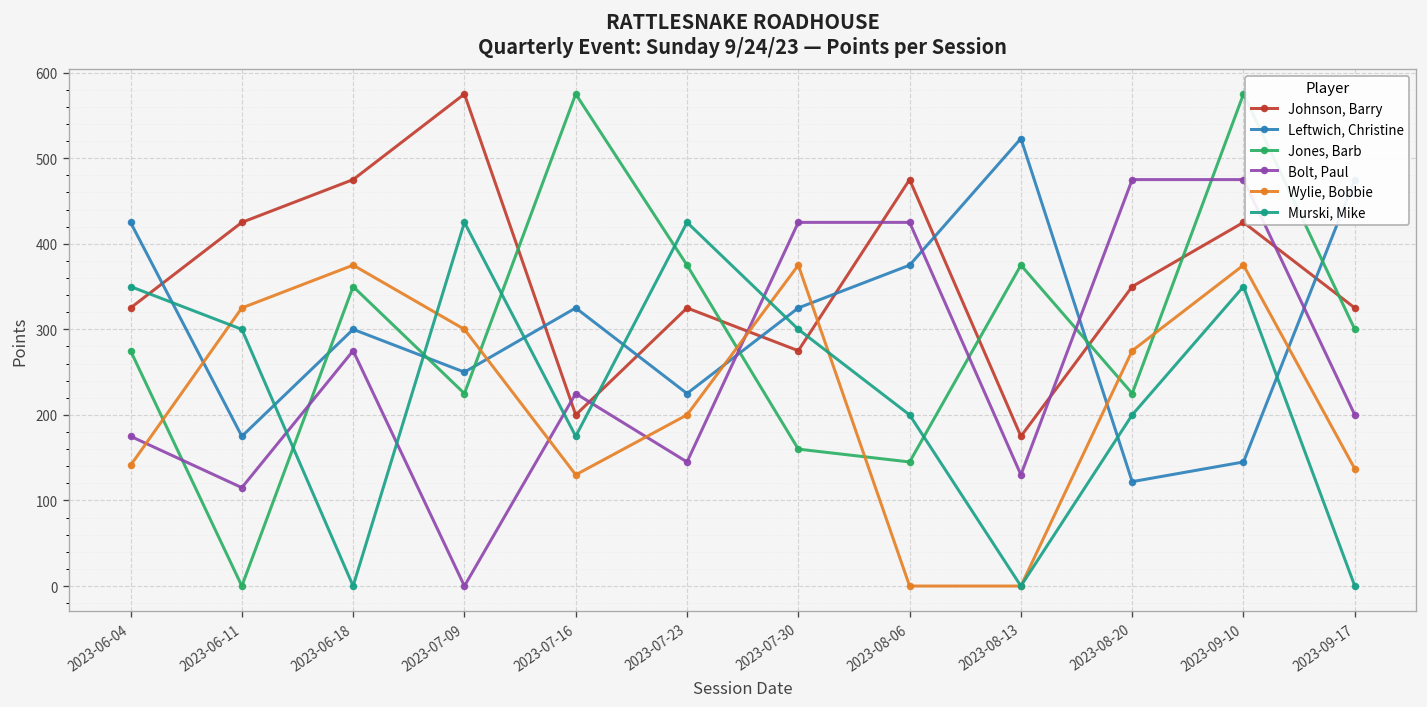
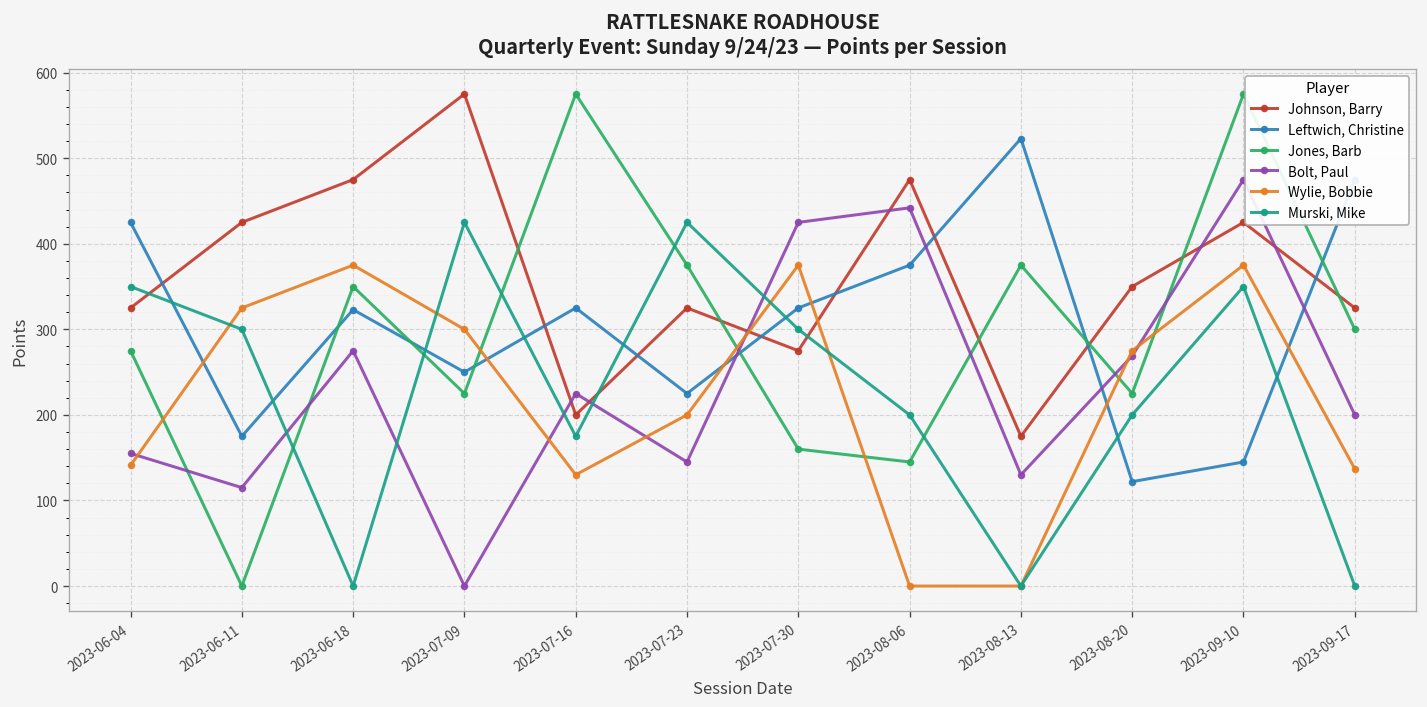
  {
    "Johnson, Barry": {
      "2023-06-04": 330,
      "2023-06-11": 430,
      "2023-06-18": 480,
      "2023-07-09": 580,
      "2023-07-16": 200,
      "2023-07-23": 330,
      "2023-07-30": 280,
      "2023-08-06": 480,
      "2023-08-13": 180,
      "2023-08-20": 350,
      "2023-09-10": 430,
      "2023-09-17": 330
    },
    "Leftwich, Christine": {
      "2023-06-04": 430,
      "2023-06-11": 180,
-     "2023-06-18": 300,
+     "2023-06-18": 320,
      "2023-07-09": 250,
      "2023-07-16": 330,
      "2023-07-23": 230,
      "2023-07-30": 330,
      "2023-08-06": 380,
      "2023-08-13": 520,
      "2023-08-20": 120,
      "2023-09-10": 150
    },
    "Bolt, Paul": {
-     "2023-06-04": 180,
+     "2023-06-04": 160,
      "2023-06-11": 120,
      "2023-06-18": 280,
      "2023-07-09": 0,
      "2023-07-16": 230,
      "2023-07-23": 150,
      "2023-07-30": 430,
-     "2023-08-06": 430,
+     "2023-08-06": 440,
      "2023-08-13": 130,
-     "2023-08-20": 480,
+     "2023-08-20": 270,
      "2023-09-10": 480,
      "2023-09-17": 200
    },
    "Wylie, Bobbie": {
      "2023-06-04": 140,
      "2023-06-11": 330,
      "2023-06-18": 380,
      "2023-07-09": 300,
      "2023-07-16": 130,
      "2023-07-23": 200,
      "2023-07-30": 380,
      "2023-08-06": 0,
      "2023-08-20": 280,
      "2023-09-10": 380,
      "2023-09-17": 140
    }
  }
